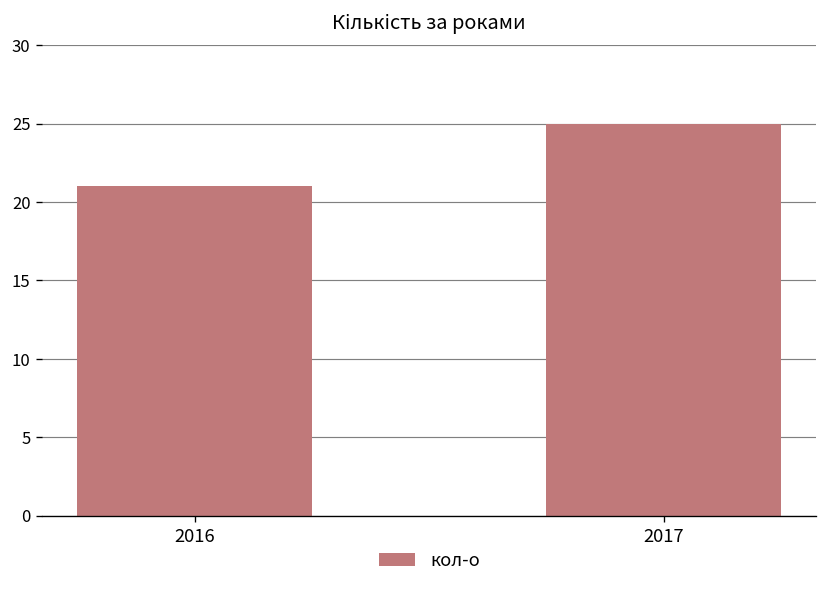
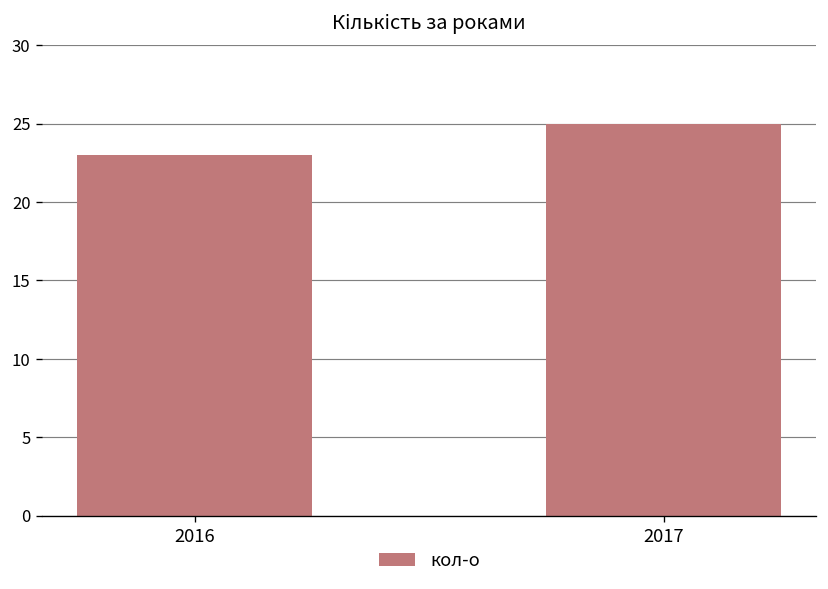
  {
-   "2016": 21,
+   "2016": 23,
    "2017": 25
  }
